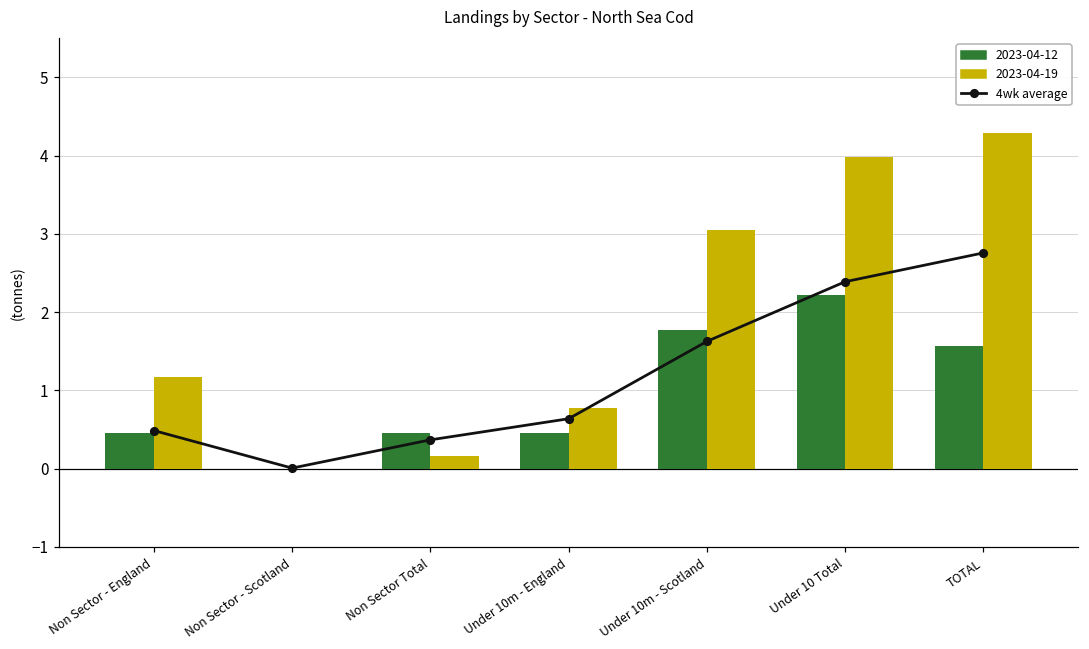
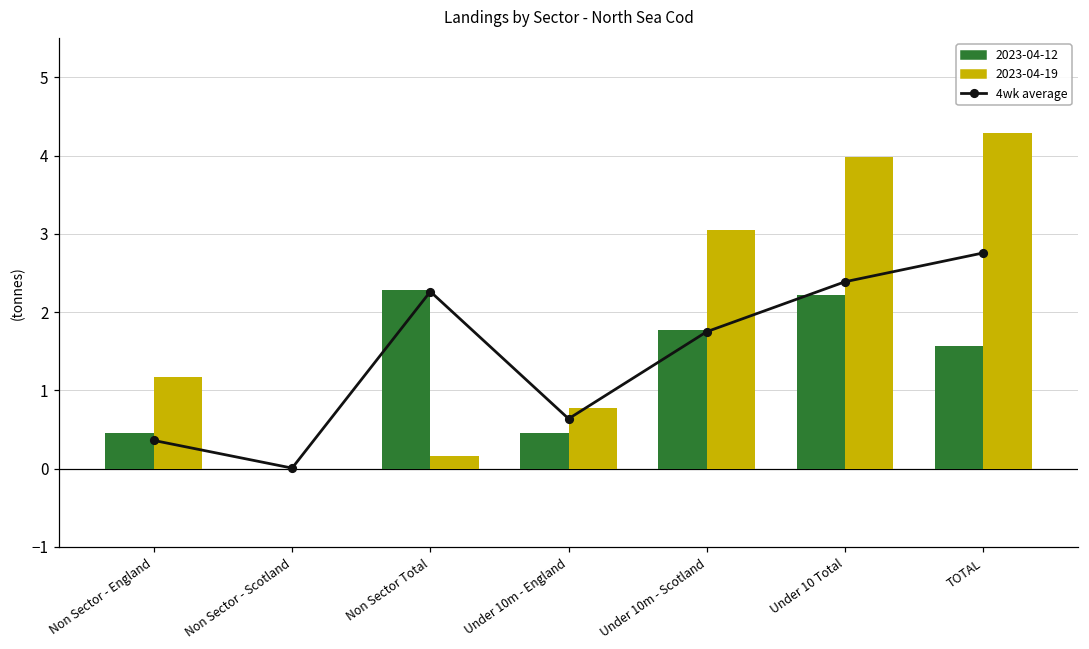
  {
    "2023-04-12": {
      "Non Sector - England": 0.5,
      "Non Sector - Scotland": 0.0,
-     "Non Sector Total": 0.5,
+     "Non Sector Total": 2.3,
      "Under 10m - England": 0.5,
      "Under 10m - Scotland": 1.8,
      "Under 10 Total": 2.2,
      "TOTAL": 1.6
    },
    "4wk average": {
-     "Non Sector - England": 0.5,
+     "Non Sector - England": 0.4,
      "Non Sector - Scotland": 0.0,
-     "Non Sector Total": 0.4,
+     "Non Sector Total": 2.3,
      "Under 10m - England": 0.6,
-     "Under 10m - Scotland": 1.6,
+     "Under 10m - Scotland": 1.8,
      "Under 10 Total": 2.4,
      "TOTAL": 2.8
    },
    "2023-04-19": {
      "Non Sector - England": 1.2,
      "Non Sector - Scotland": 0.0,
      "Non Sector Total": 0.2,
      "Under 10m - England": 0.8,
      "Under 10m - Scotland": 3.1,
      "Under 10 Total": 4.0,
      "TOTAL": 4.3
    }
  }
